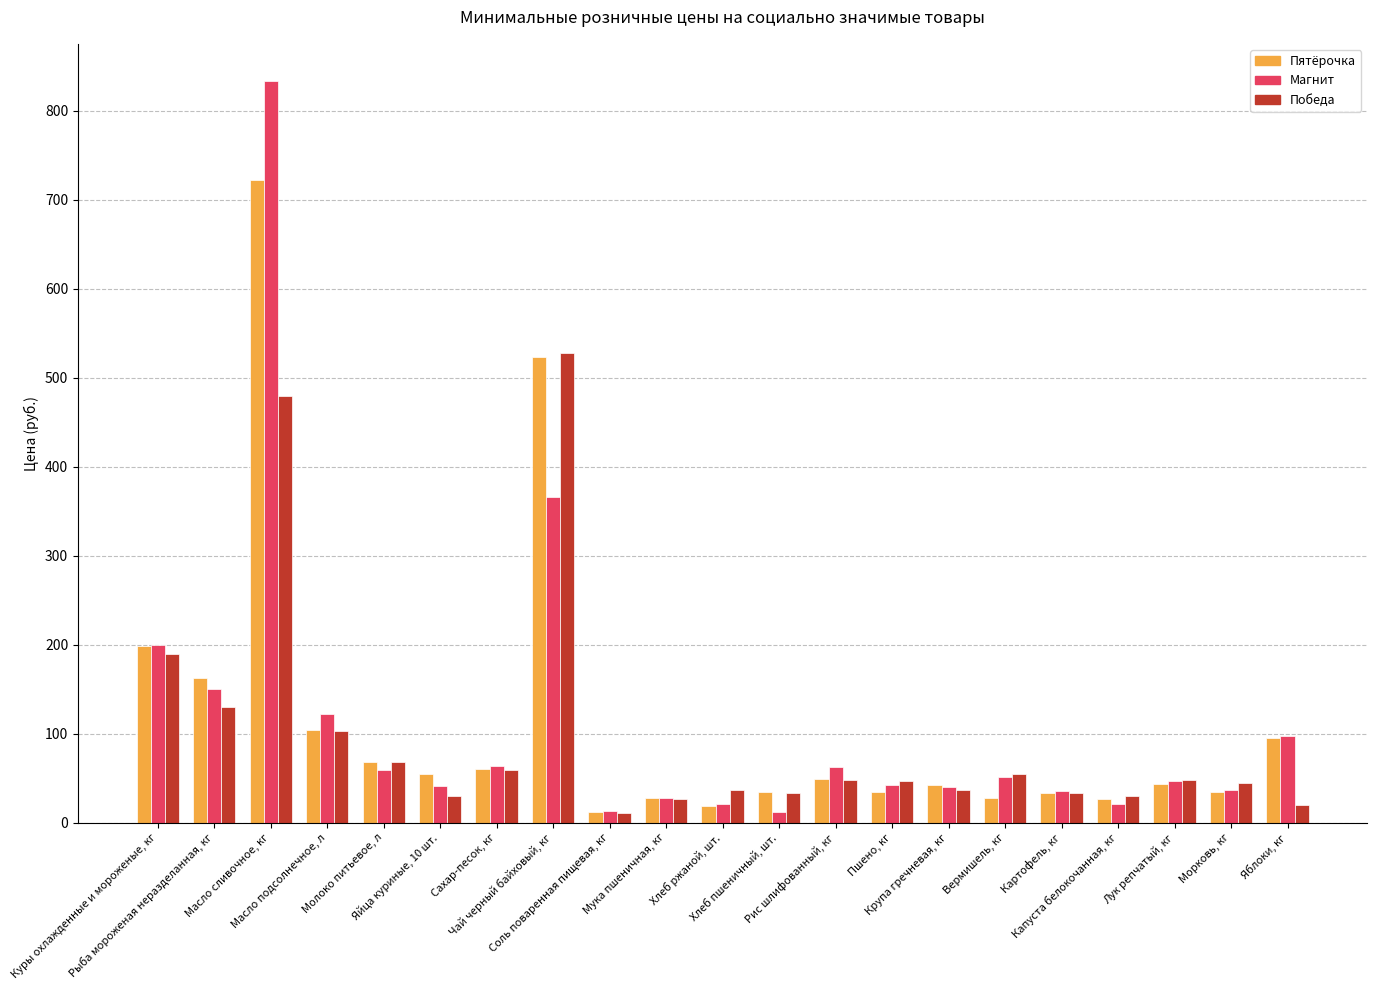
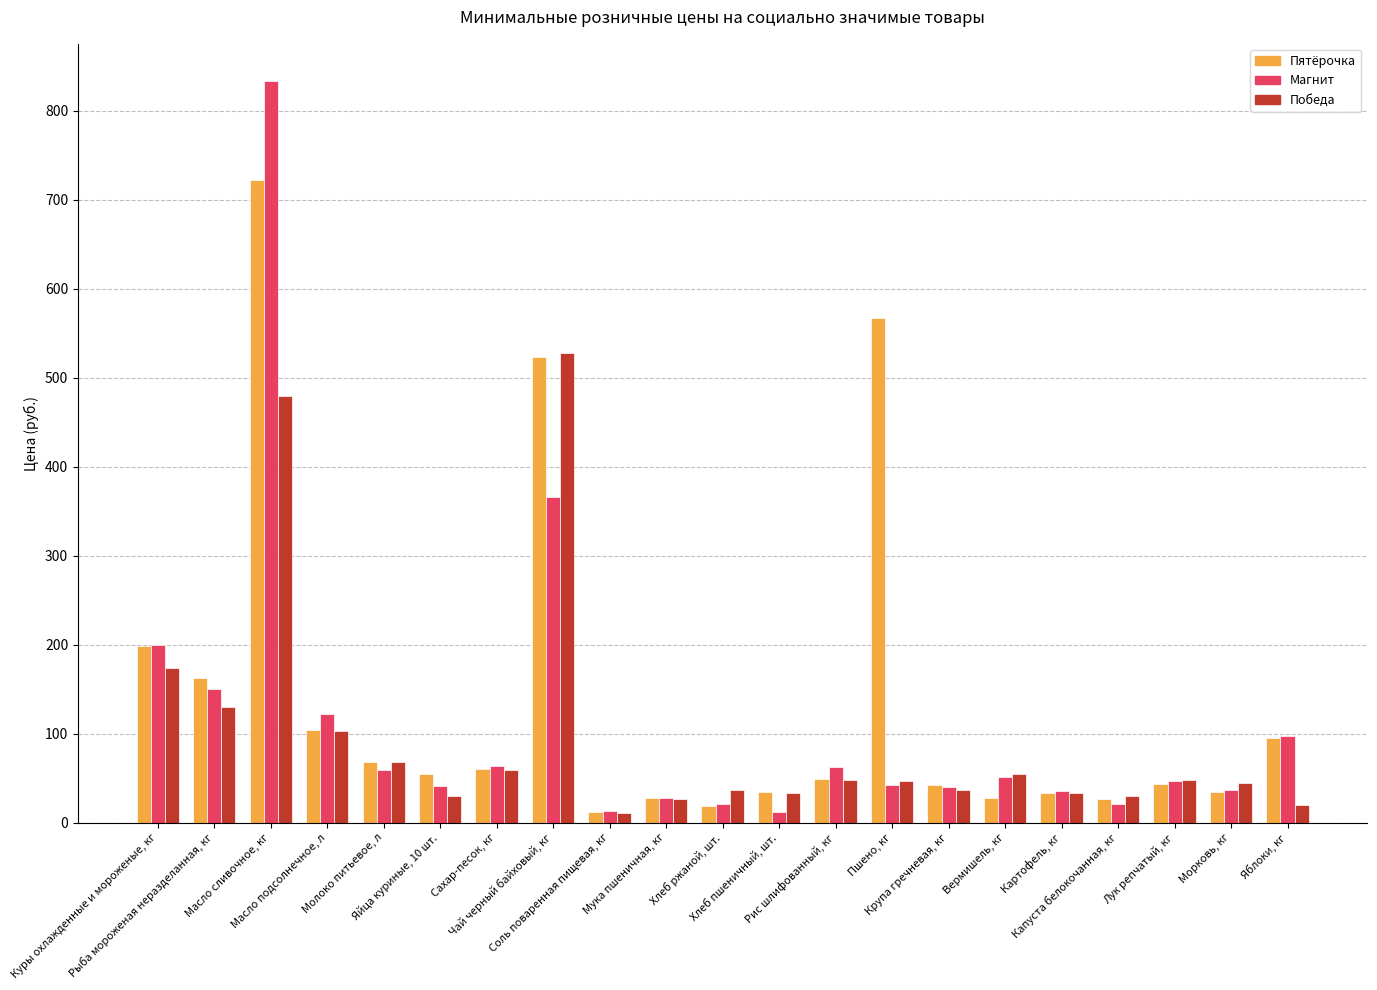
  {
    "Пятёрочка": {
      "Куры охлажденные и мороженые, кг": 200,
      "Рыба мороженая неразделанная, кг": 160,
      "Масло сливочное, кг": 720,
      "Масло подсолнечное, л": 100,
      "Молоко питьевое, л": 70,
      "Яйца куриные, 10 шт.": 50,
      "Сахар-песок, кг": 60,
      "Чай черный байховый, кг": 520,
      "Соль поваренная пищевая, кг": 10,
      "Мука пшеничная, кг": 30,
      "Хлеб ржаной, шт.": 20,
      "Хлеб пшеничный, шт.": 30,
      "Рис шлифованный, кг": 50,
-     "Пшено, кг": 30,
+     "Пшено, кг": 570,
      "Крупа гречневая, кг": 40,
      "Вермишель, кг": 30,
      "Картофель, кг": 30,
      "Капуста белокочанная, кг": 30,
      "Лук репчатый, кг": 40,
      "Морковь, кг": 30,
      "Яблоки, кг": 90
    },
    "Магнит": {
      "Куры охлажденные и мороженые, кг": 200,
      "Рыба мороженая неразделанная, кг": 150,
      "Масло сливочное, кг": 830,
      "Масло подсолнечное, л": 120,
      "Молоко питьевое, л": 60,
      "Яйца куриные, 10 шт.": 40,
      "Сахар-песок, кг": 60,
      "Чай черный байховый, кг": 370,
      "Соль поваренная пищевая, кг": 10,
      "Мука пшеничная, кг": 30,
      "Хлеб ржаной, шт.": 20,
      "Хлеб пшеничный, шт.": 10,
      "Рис шлифованный, кг": 60,
      "Пшено, кг": 40,
      "Крупа гречневая, кг": 40,
      "Вермишель, кг": 50,
      "Картофель, кг": 30,
      "Капуста белокочанная, кг": 20,
      "Лук репчатый, кг": 50,
      "Морковь, кг": 40,
      "Яблоки, кг": 100
    },
    "Победа": {
-     "Куры охлажденные и мороженые, кг": 190,
+     "Куры охлажденные и мороженые, кг": 170,
      "Рыба мороженая неразделанная, кг": 130,
      "Масло сливочное, кг": 480,
      "Масло подсолнечное, л": 100,
      "Молоко питьевое, л": 70,
      "Яйца куриные, 10 шт.": 30,
      "Сахар-песок, кг": 60,
      "Чай черный байховый, кг": 530,
      "Соль поваренная пищевая, кг": 10,
      "Мука пшеничная, кг": 30,
      "Хлеб ржаной, шт.": 40,
      "Хлеб пшеничный, шт.": 30,
      "Рис шлифованный, кг": 50,
      "Пшено, кг": 50,
      "Крупа гречневая, кг": 40,
      "Вермишель, кг": 50,
      "Картофель, кг": 30,
      "Капуста белокочанная, кг": 30,
      "Лук репчатый, кг": 50,
      "Морковь, кг": 40,
      "Яблоки, кг": 20
    }
  }
